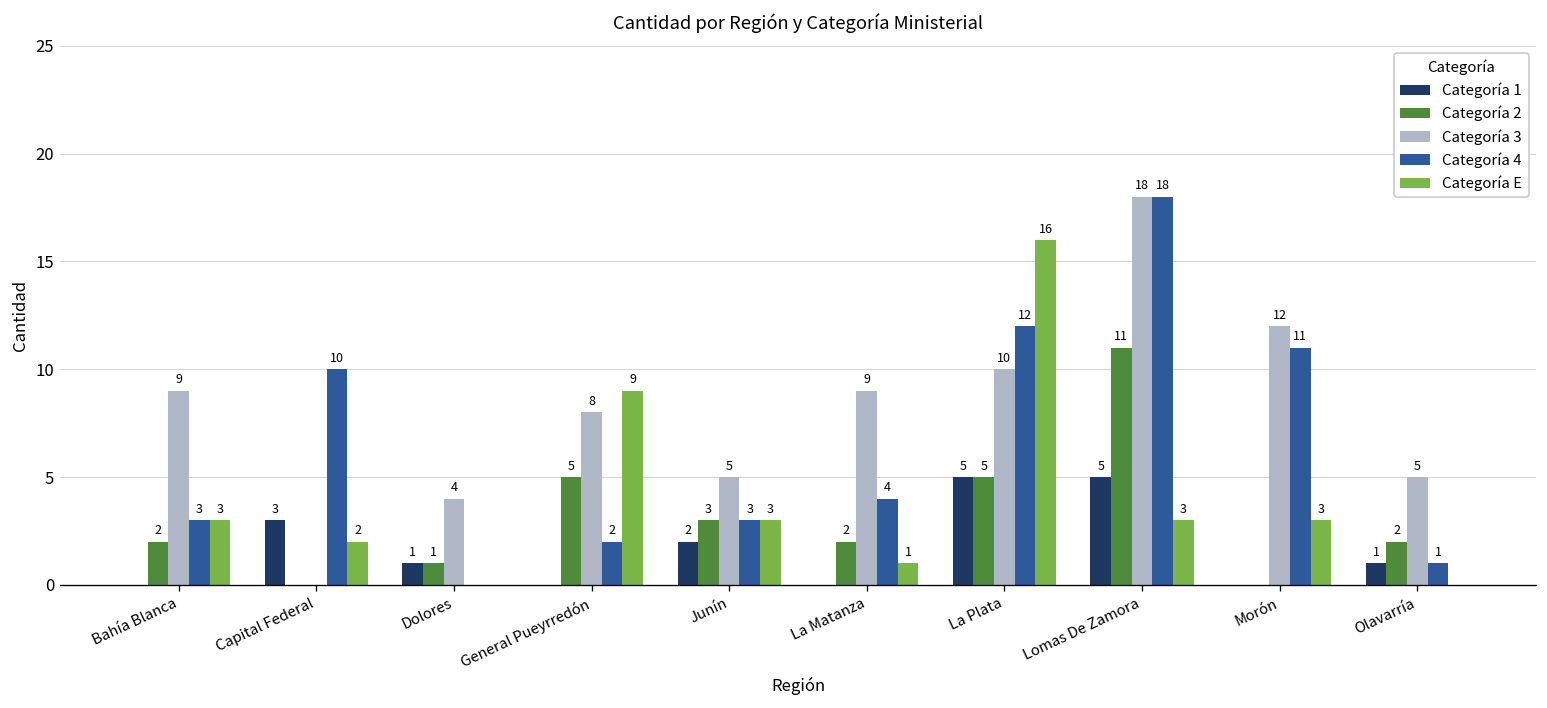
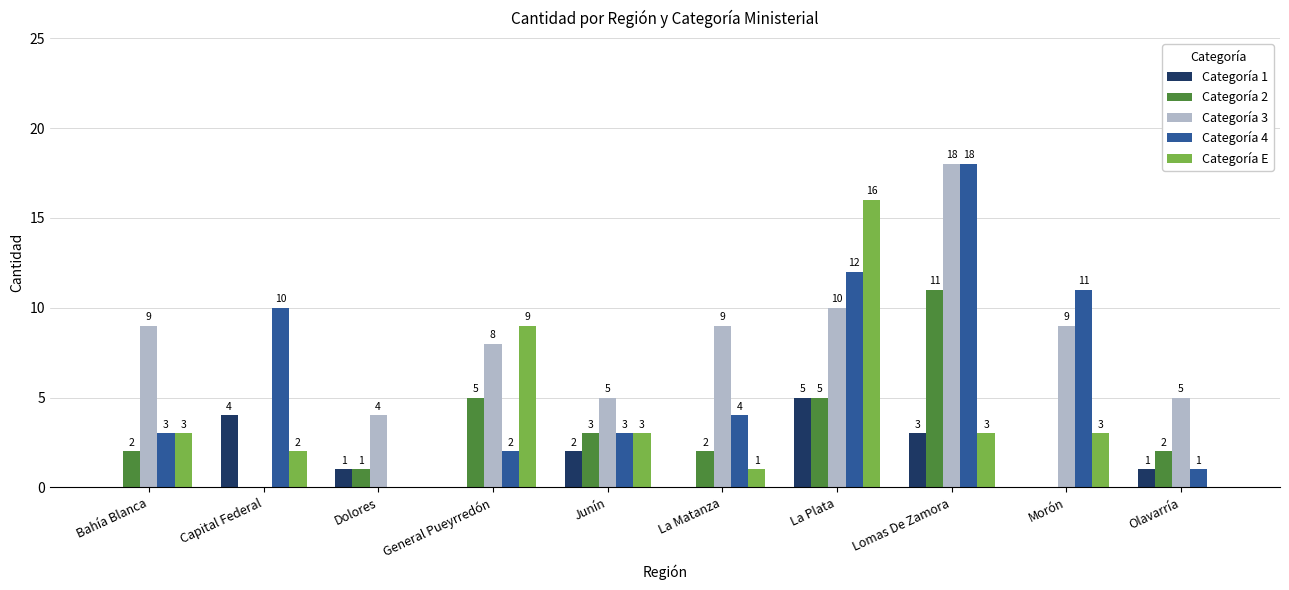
  {
    "Categoría 1": {
-     "Capital Federal": 3,
+     "Capital Federal": 4,
      "Dolores": 1,
      "Junín": 2,
      "La Plata": 5,
-     "Lomas De Zamora": 5,
+     "Lomas De Zamora": 3,
      "Olavarría": 1
    },
    "Categoría 2": {
      "Bahía Blanca": 2,
      "Dolores": 1,
      "General Pueyrredón": 5,
      "Junín": 3,
      "La Matanza": 2,
      "La Plata": 5,
      "Lomas De Zamora": 11,
      "Olavarría": 2
    },
    "Categoría 3": {
      "Bahía Blanca": 9,
      "Dolores": 4,
      "General Pueyrredón": 8,
      "Junín": 5,
      "La Matanza": 9,
      "La Plata": 10,
      "Lomas De Zamora": 18,
-     "Morón": 12,
+     "Morón": 9,
      "Olavarría": 5
    },
    "Categoría 4": {
      "Bahía Blanca": 3,
      "Capital Federal": 10,
      "General Pueyrredón": 2,
      "Junín": 3,
      "La Matanza": 4,
      "La Plata": 12,
      "Lomas De Zamora": 18,
      "Morón": 11,
      "Olavarría": 1
    },
    "Categoría E": {
      "Bahía Blanca": 3,
      "Capital Federal": 2,
      "General Pueyrredón": 9,
      "Junín": 3,
      "La Matanza": 1,
      "La Plata": 16,
      "Lomas De Zamora": 3,
      "Morón": 3
    }
  }
